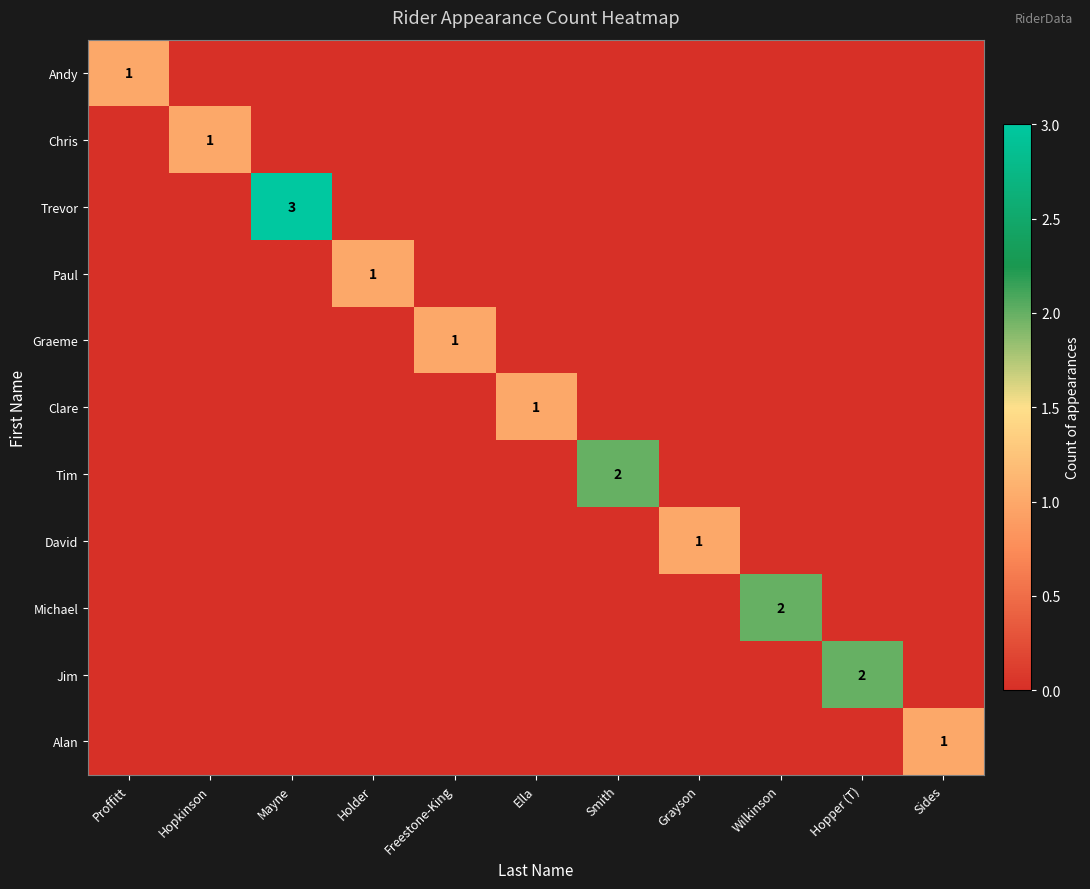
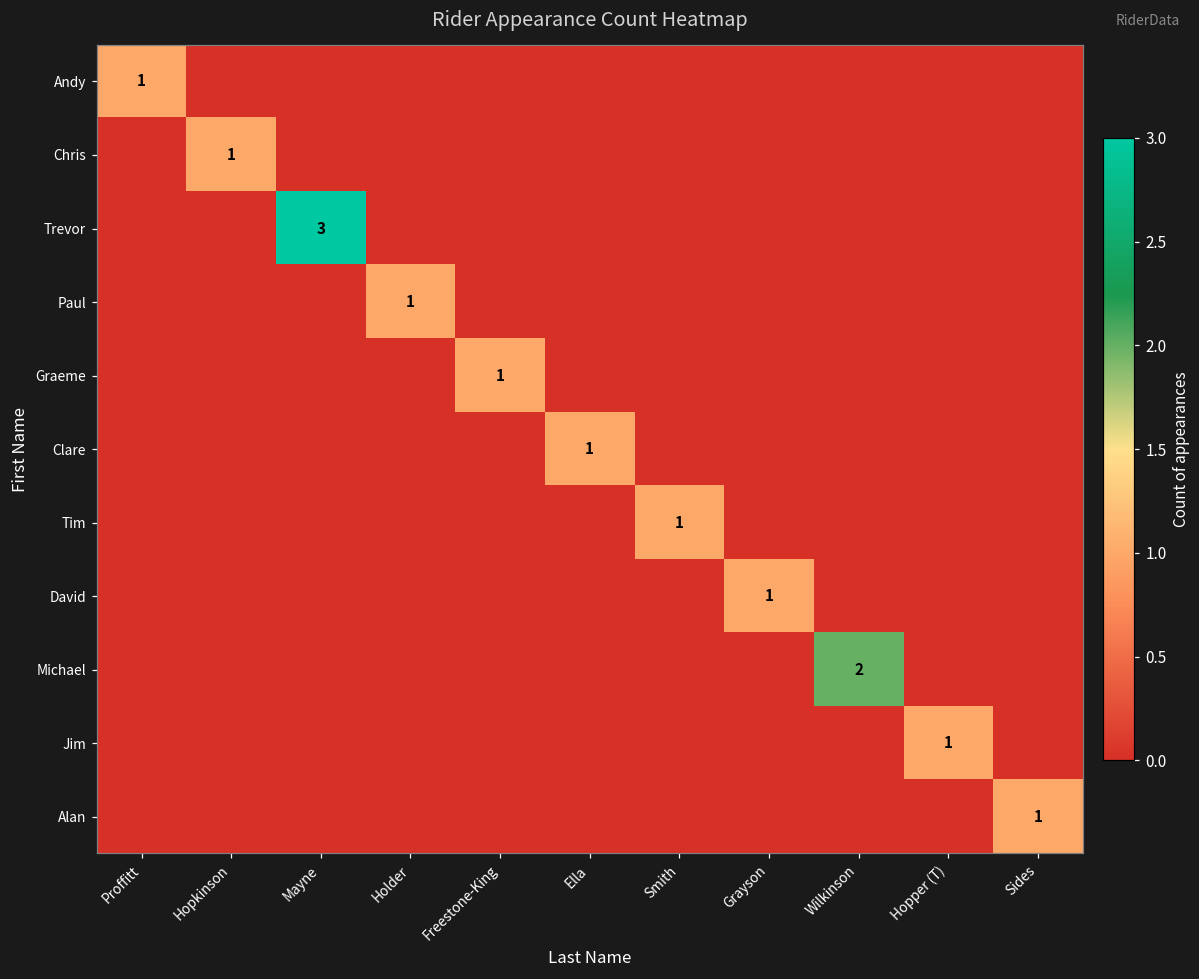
  {
    "Andy": {
      "Proffitt": 1
    },
    "Chris": {
      "Hopkinson": 1
    },
    "Trevor": {
      "Mayne": 3
    },
    "Paul": {
      "Holder": 1
    },
    "Graeme": {
      "Freestone-King": 1
    },
    "Clare": {
      "Ella": 1
    },
    "Tim": {
-     "Smith": 2
+     "Smith": 1
    },
    "David": {
      "Grayson": 1
    },
    "Michael": {
      "Wilkinson": 2
    },
    "Jim": {
-     "Hopper (T)": 2
+     "Hopper (T)": 1
    },
    "Alan": {
      "Sides": 1
    }
  }
